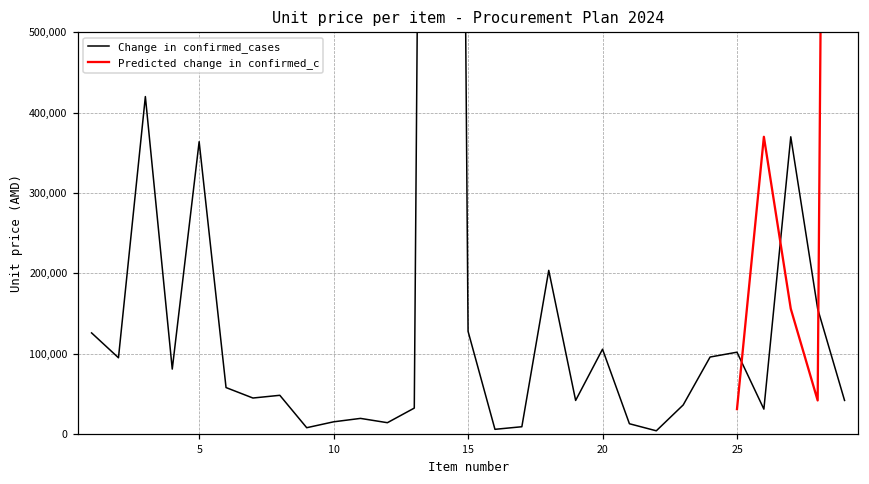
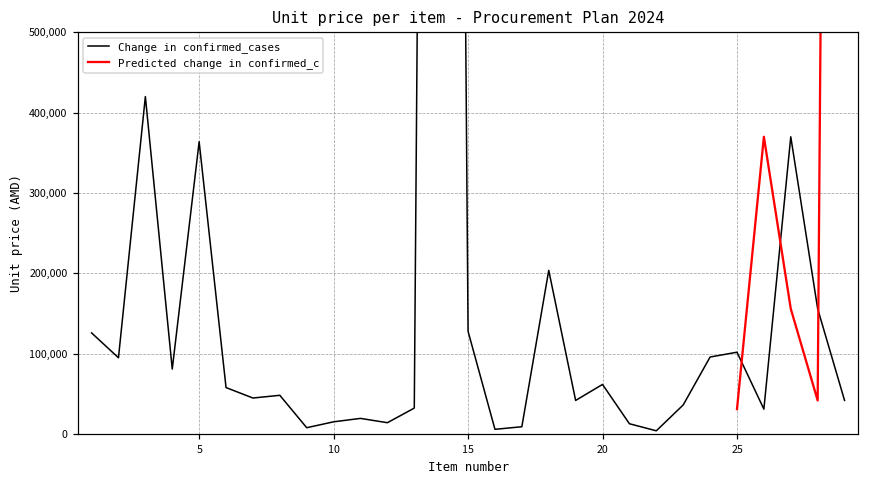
  {
    "Change in confirmed_cases": {
      "5": "360,000",
      "10": "20,000",
      "15": "130,000",
-     "20": "110,000",
+     "20": "60,000",
      "25": "100,000"
    },
    "Predicted change in confirmed_c": {
      "25": "30,000"
    }
  }
